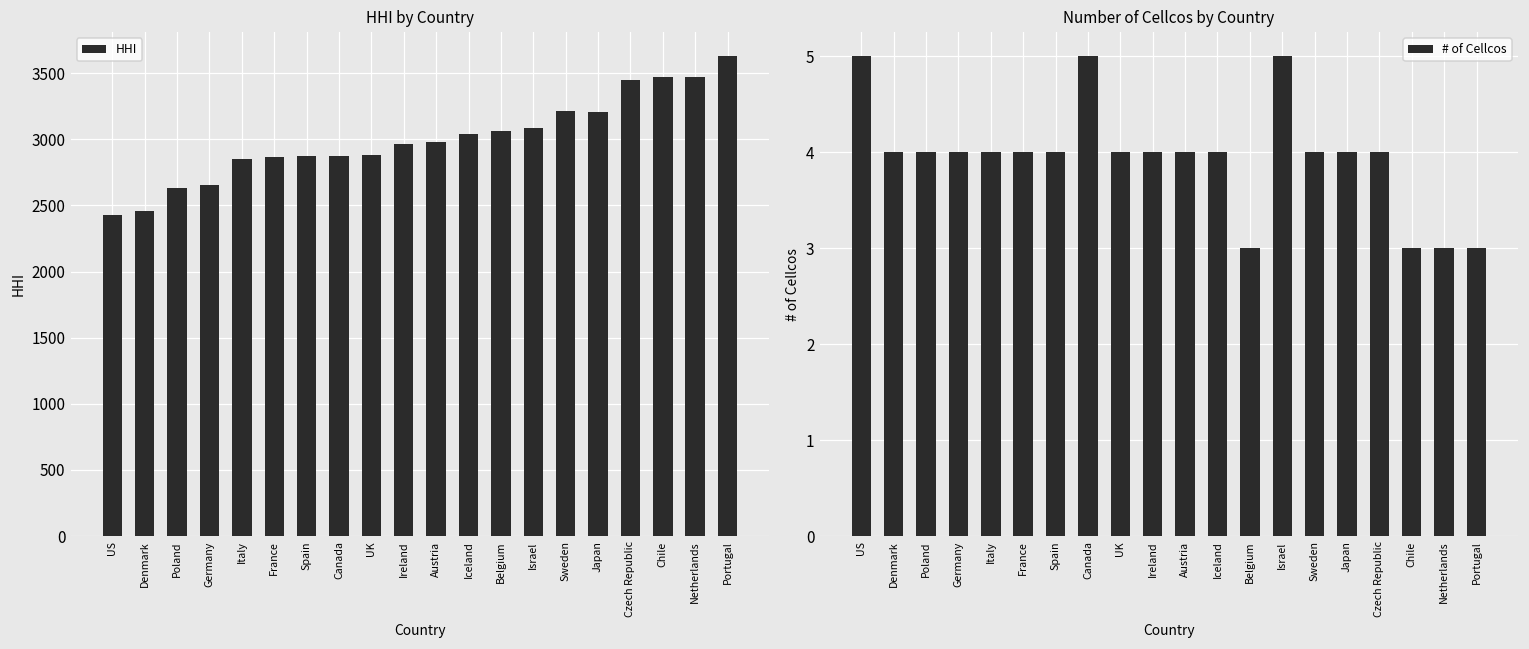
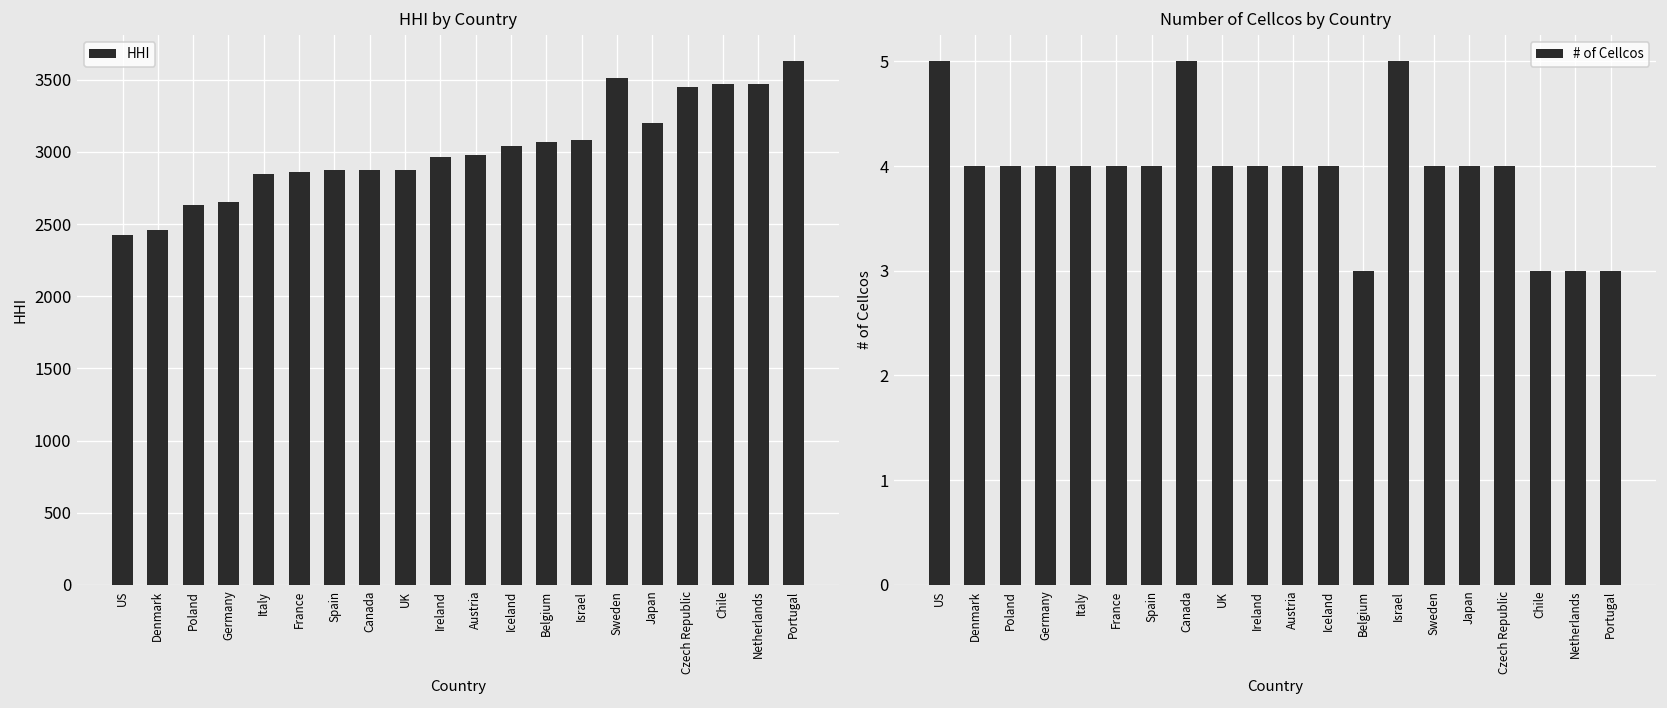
  {
    "HHI by Country": {
      "US": 2430,
      "Denmark": 2460,
      "Poland": 2630,
      "Germany": 2650,
      "Italy": 2850,
      "France": 2860,
      "Spain": 2870,
      "Canada": 2870,
      "UK": 2880,
      "Ireland": 2960,
      "Austria": 2980,
      "Iceland": 3040,
      "Belgium": 3070,
      "Israel": 3080,
-     "Sweden": 3210,
+     "Sweden": 3510,
      "Japan": 3200,
      "Czech Republic": 3450,
      "Chile": 3470,
      "Netherlands": 3470,
      "Portugal": 3630
    },
    "Number of Cellcos by Country": {
      "US": 5.0,
      "Denmark": 4.0,
      "Poland": 4.0,
      "Germany": 4.0,
      "Italy": 4.0,
      "France": 4.0,
      "Spain": 4.0,
      "Canada": 5.0,
      "UK": 4.0,
      "Ireland": 4.0,
      "Austria": 4.0,
      "Iceland": 4.0,
      "Belgium": 3.0,
      "Israel": 5.0,
      "Sweden": 4.0,
      "Japan": 4.0,
      "Czech Republic": 4.0,
      "Chile": 3.0,
      "Netherlands": 3.0,
      "Portugal": 3.0
    }
  }
